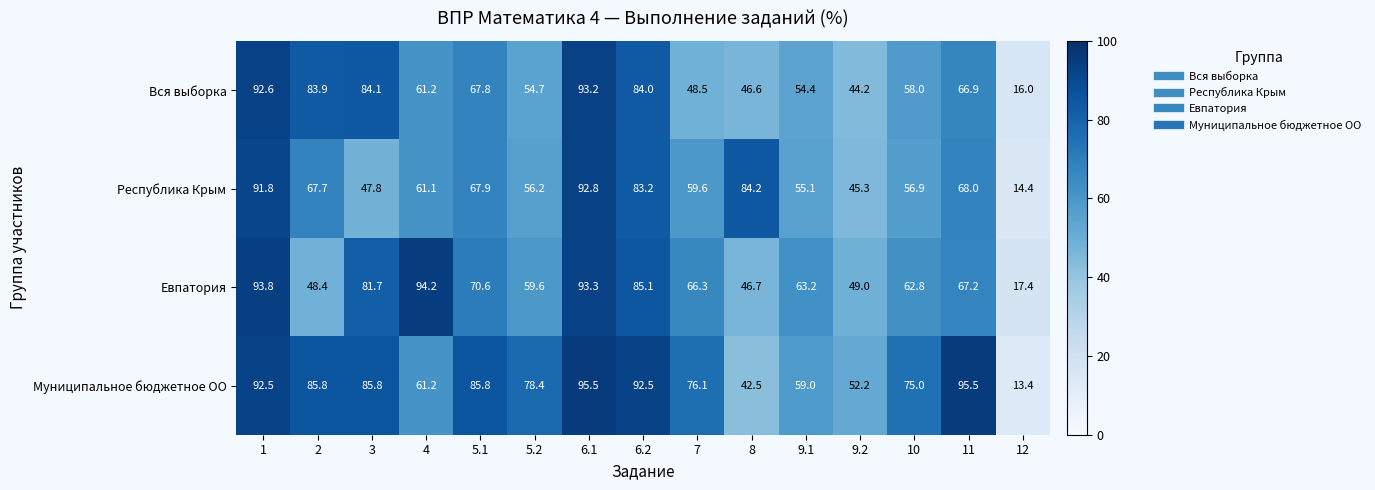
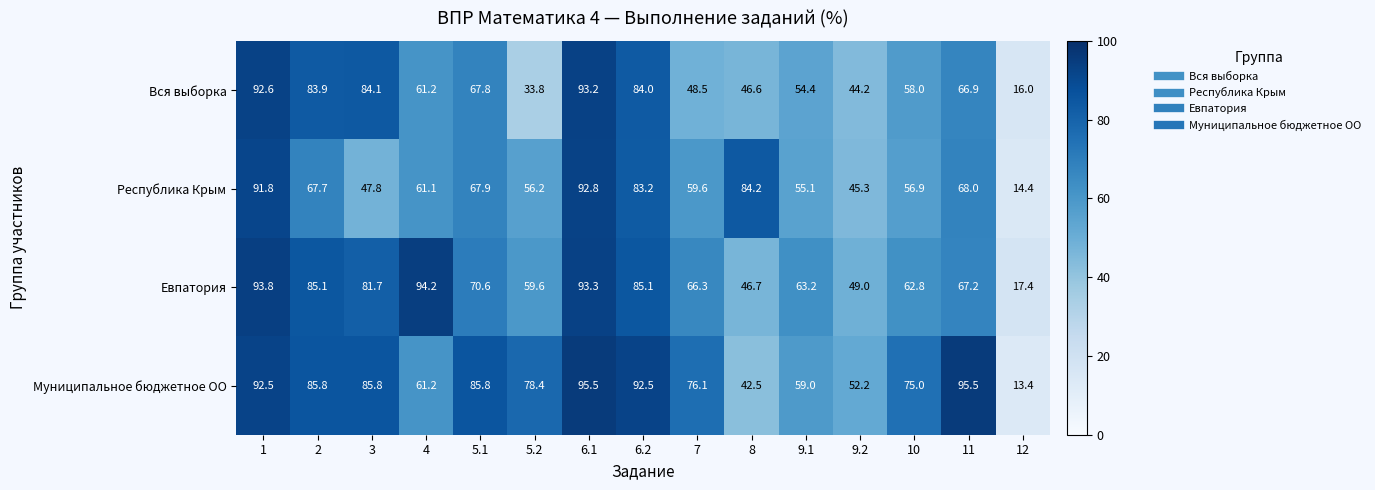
  {
    "Вся выборка": {
      "1": 92.6,
      "2": 83.9,
      "3": 84.1,
      "4": 61.2,
      "5.1": 67.8,
-     "5.2": 54.7,
+     "5.2": 33.8,
      "6.1": 93.2,
      "6.2": 84.0,
      "7": 48.5,
      "8": 46.6,
      "9.1": 54.4,
      "9.2": 44.2,
      "10": 58.0,
      "11": 66.9,
      "12": 16.0
    },
    "Республика Крым": {
      "1": 91.8,
      "2": 67.7,
      "3": 47.8,
      "4": 61.1,
      "5.1": 67.9,
      "5.2": 56.2,
      "6.1": 92.8,
      "6.2": 83.2,
      "7": 59.6,
      "8": 84.2,
      "9.1": 55.1,
      "9.2": 45.3,
      "10": 56.9,
      "11": 68.0,
      "12": 14.4
    },
    "Евпатория": {
      "1": 93.8,
-     "2": 48.4,
+     "2": 85.1,
      "3": 81.7,
      "4": 94.2,
      "5.1": 70.6,
      "5.2": 59.6,
      "6.1": 93.3,
      "6.2": 85.1,
      "7": 66.3,
      "8": 46.7,
      "9.1": 63.2,
      "9.2": 49.0,
      "10": 62.8,
      "11": 67.2,
      "12": 17.4
    },
    "Муниципальное бюджетное ОО": {
      "1": 92.5,
      "2": 85.8,
      "3": 85.8,
      "4": 61.2,
      "5.1": 85.8,
      "5.2": 78.4,
      "6.1": 95.5,
      "6.2": 92.5,
      "7": 76.1,
      "8": 42.5,
      "9.1": 59.0,
      "9.2": 52.2,
      "10": 75.0,
      "11": 95.5,
      "12": 13.4
    }
  }
